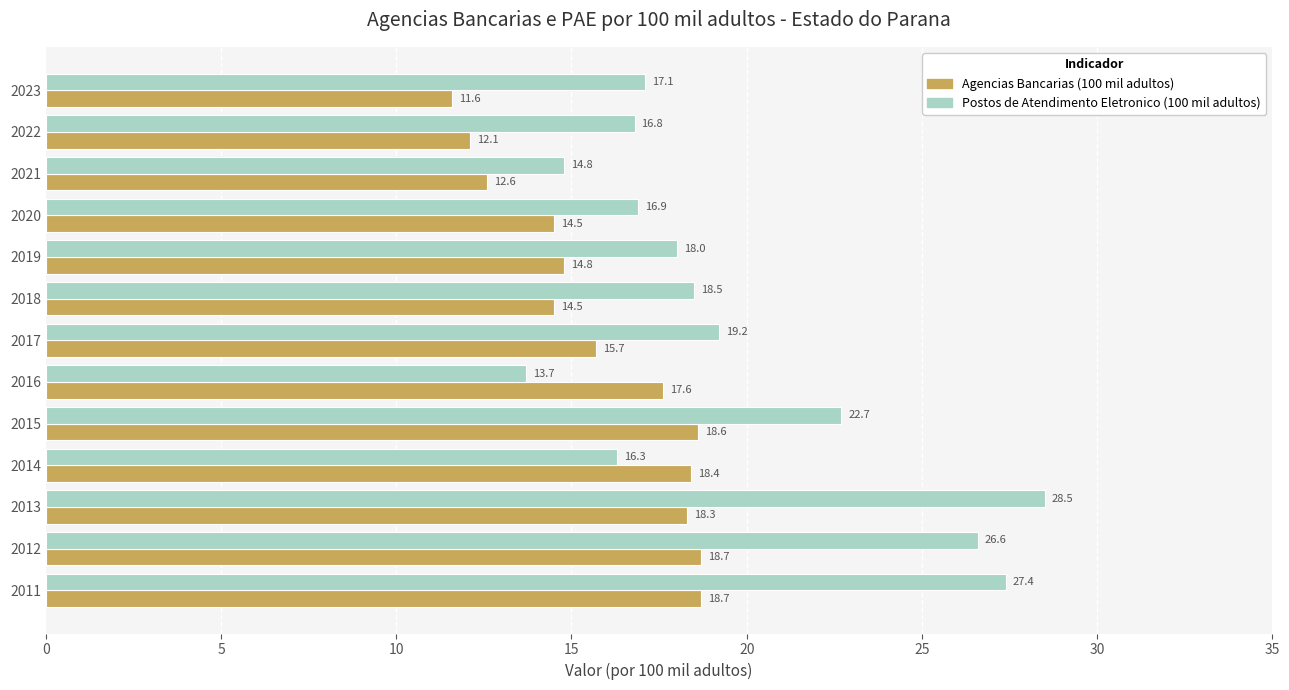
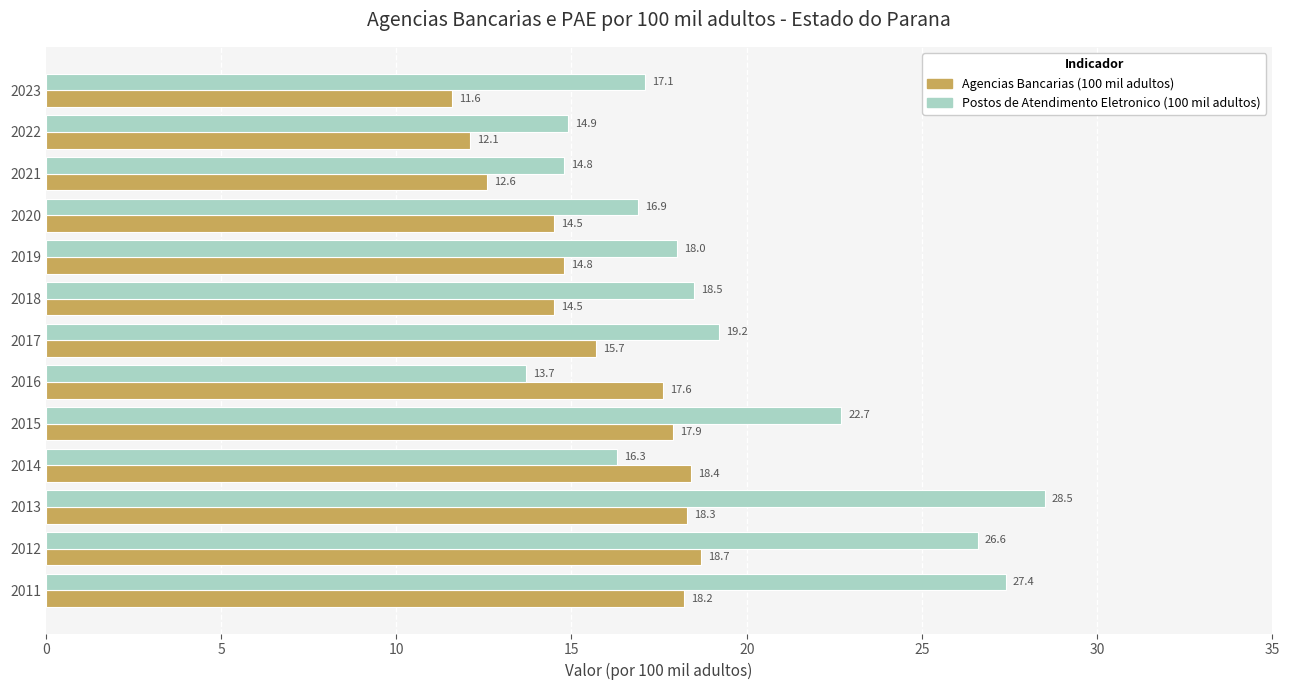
  {
    "Agencias Bancarias (100 mil adultos)": {
      "2023": 11.6,
      "2022": 12.1,
      "2021": 12.6,
      "2020": 14.5,
      "2019": 14.8,
      "2018": 14.5,
      "2017": 15.7,
      "2016": 17.6,
-     "2015": 18.6,
+     "2015": 17.9,
      "2014": 18.4,
      "2013": 18.3,
      "2012": 18.7,
-     "2011": 18.7
+     "2011": 18.2
    },
    "Postos de Atendimento Eletronico (100 mil adultos)": {
      "2023": 17.1,
-     "2022": 16.8,
+     "2022": 14.9,
      "2021": 14.8,
      "2020": 16.9,
      "2019": 18.0,
      "2018": 18.5,
      "2017": 19.2,
      "2016": 13.7,
      "2015": 22.7,
      "2014": 16.3,
      "2013": 28.5,
      "2012": 26.6,
      "2011": 27.4
    }
  }
